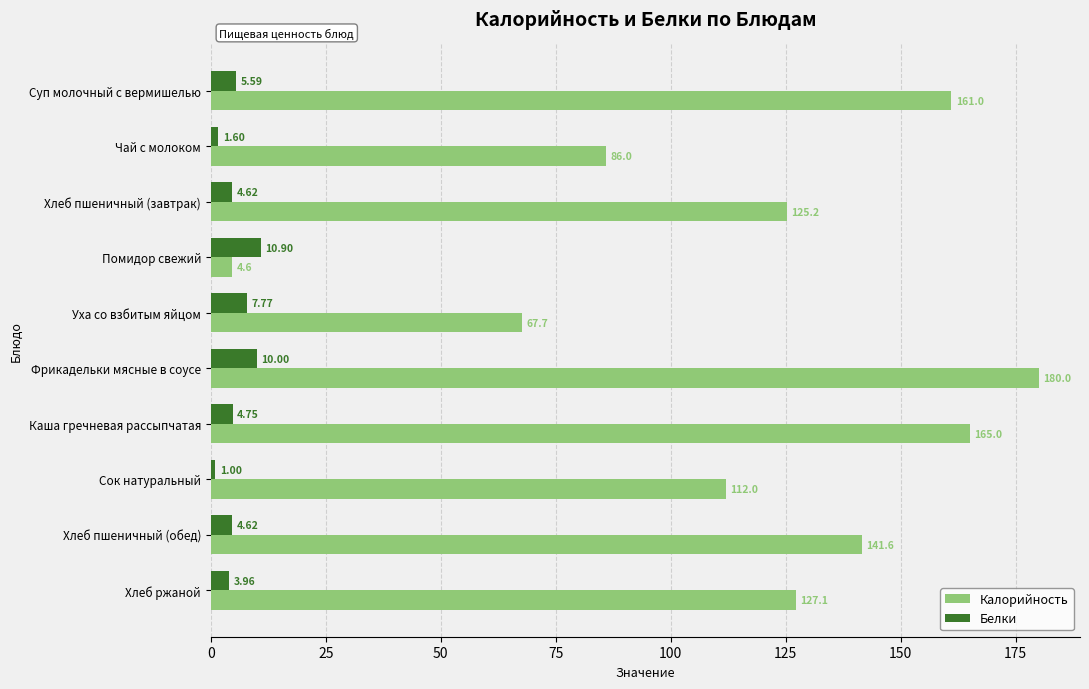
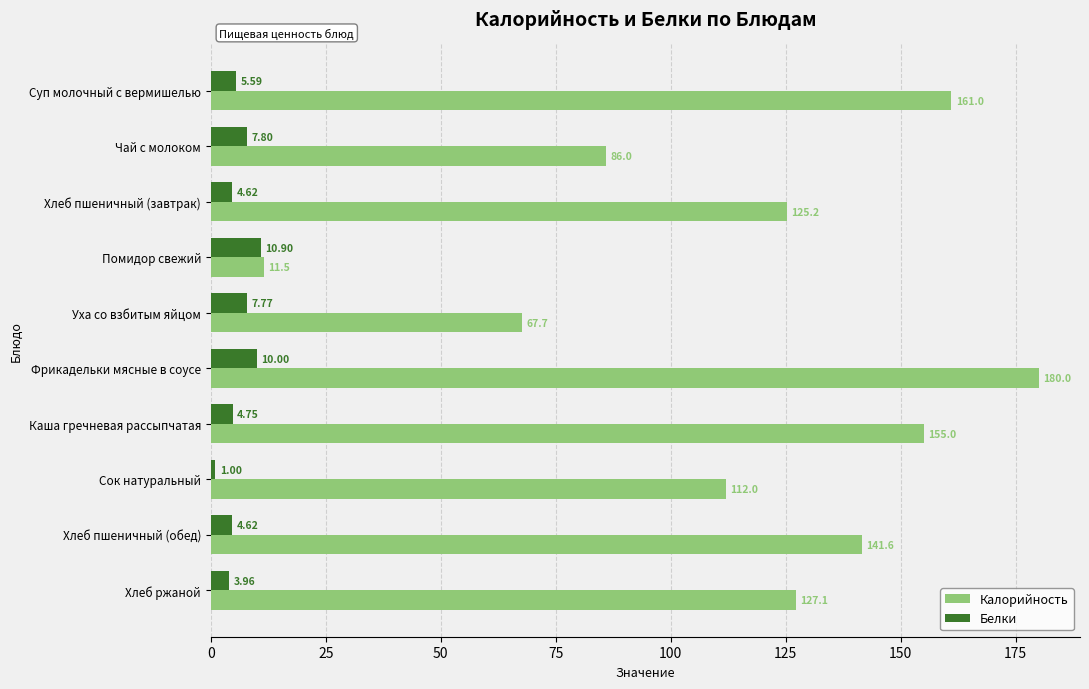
  {
    "Калорийность": {
      "Суп молочный с вермишелью": 161.0,
      "Чай с молоком": 86.0,
      "Хлеб пшеничный (завтрак)": 125.2,
-     "Помидор свежий": 4.6,
+     "Помидор свежий": 11.5,
      "Уха со взбитым яйцом": 67.7,
      "Фрикадельки мясные в соусе": 180.0,
-     "Каша гречневая рассыпчатая": 165.0,
+     "Каша гречневая рассыпчатая": 155.0,
      "Сок натуральный": 112.0,
      "Хлеб пшеничный (обед)": 141.6,
      "Хлеб ржаной": 127.1
    },
    "Белки": {
      "Суп молочный с вермишелью": 5.59,
-     "Чай с молоком": 1.60,
+     "Чай с молоком": 7.80,
      "Хлеб пшеничный (завтрак)": 4.62,
      "Помидор свежий": 10.90,
      "Уха со взбитым яйцом": 7.77,
      "Фрикадельки мясные в соусе": 10.00,
      "Каша гречневая рассыпчатая": 4.75,
      "Сок натуральный": 1.00,
      "Хлеб пшеничный (обед)": 4.62,
      "Хлеб ржаной": 3.96
    }
  }
